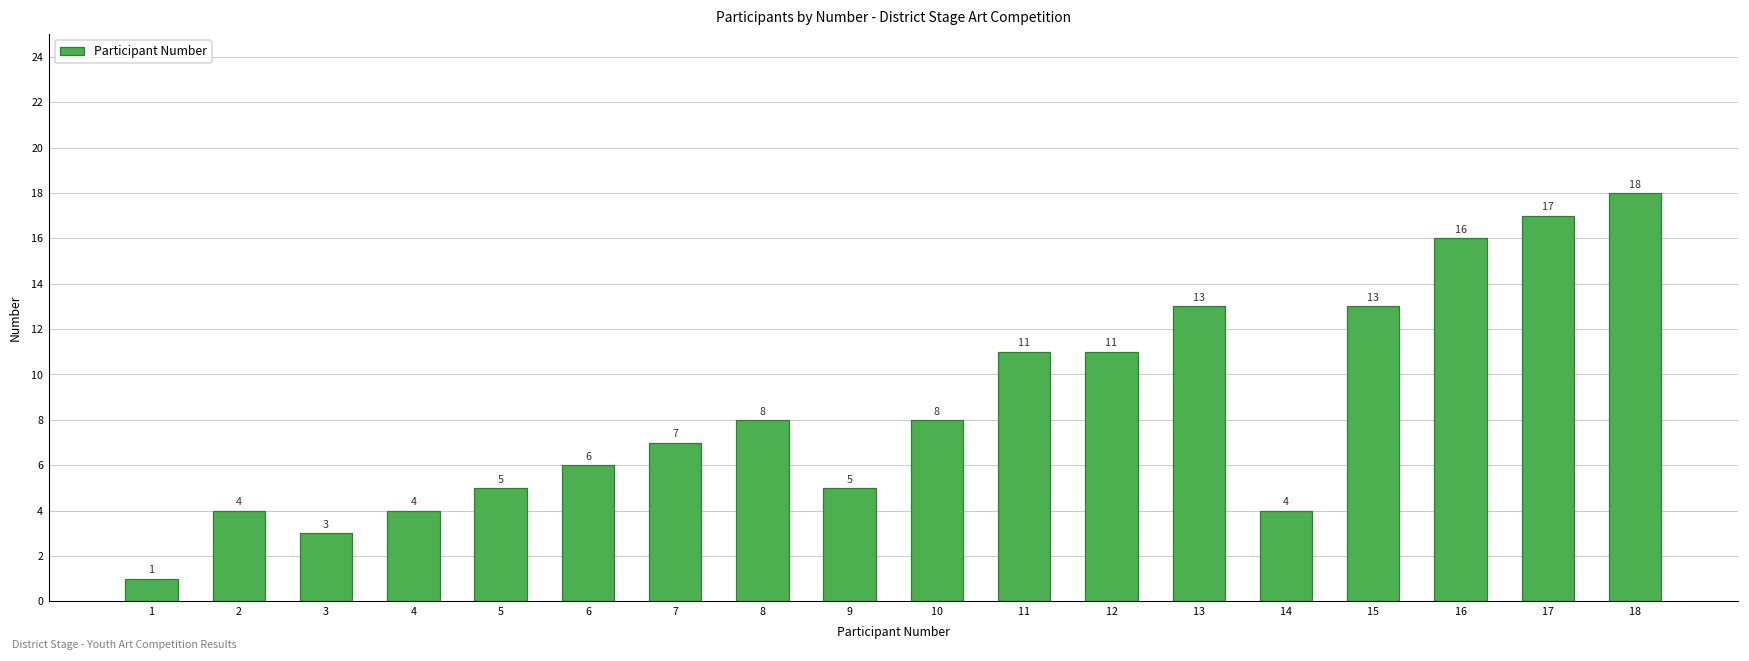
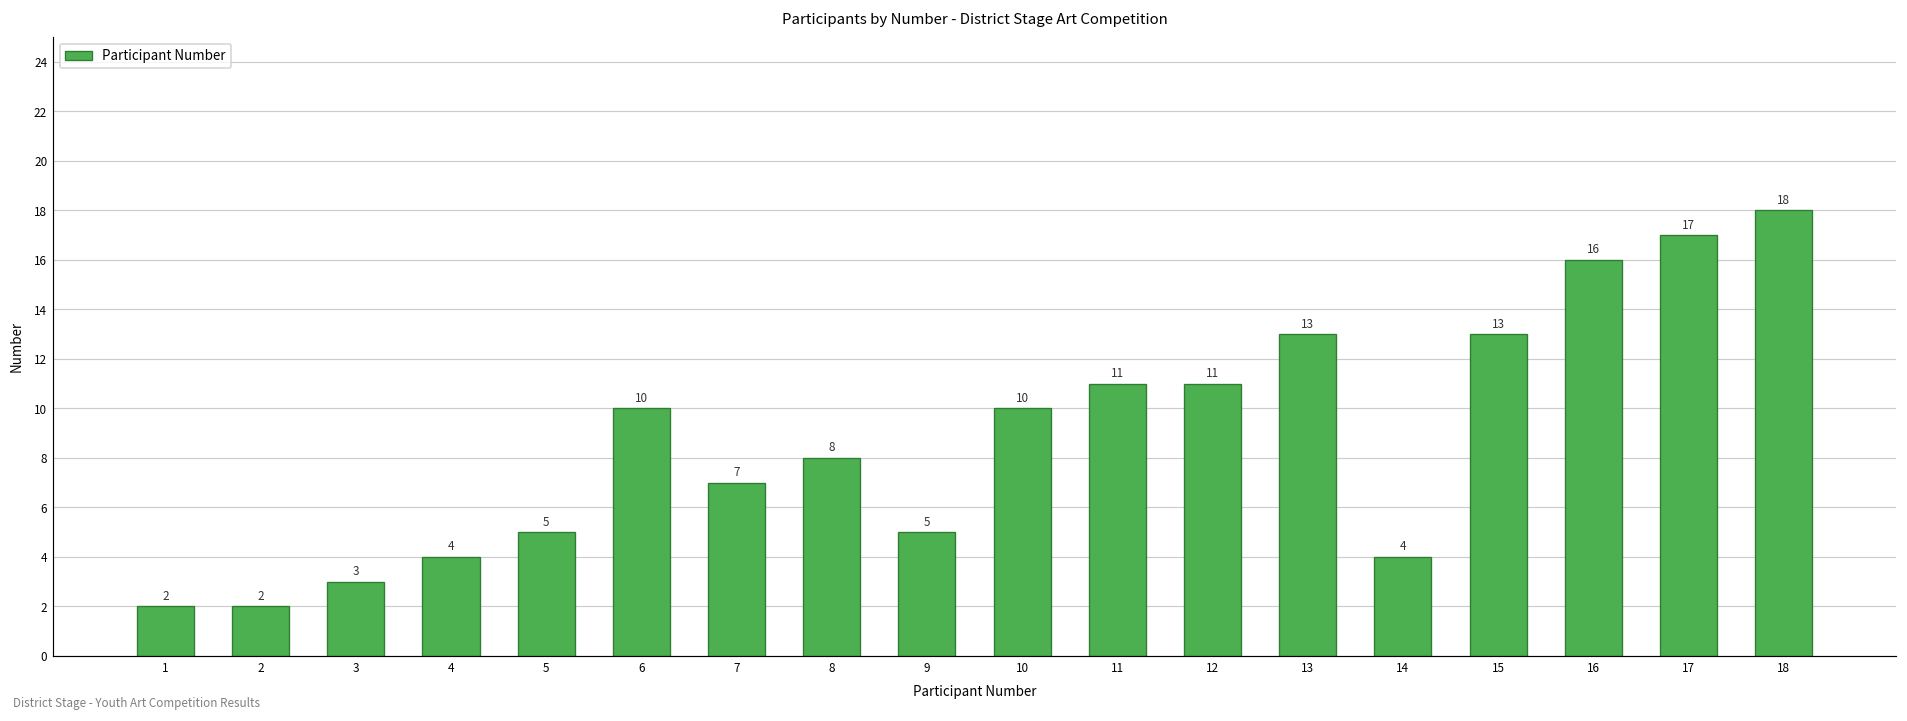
  {
-   "1": 1,
-   "2": 4,
+   "1": 2,
+   "2": 2,
    "3": 3,
    "4": 4,
    "5": 5,
-   "6": 6,
+   "6": 10,
    "7": 7,
    "8": 8,
    "9": 5,
-   "10": 8,
+   "10": 10,
    "11": 11,
    "12": 11,
    "13": 13,
    "14": 4,
    "15": 13,
    "16": 16,
    "17": 17,
    "18": 18
  }
